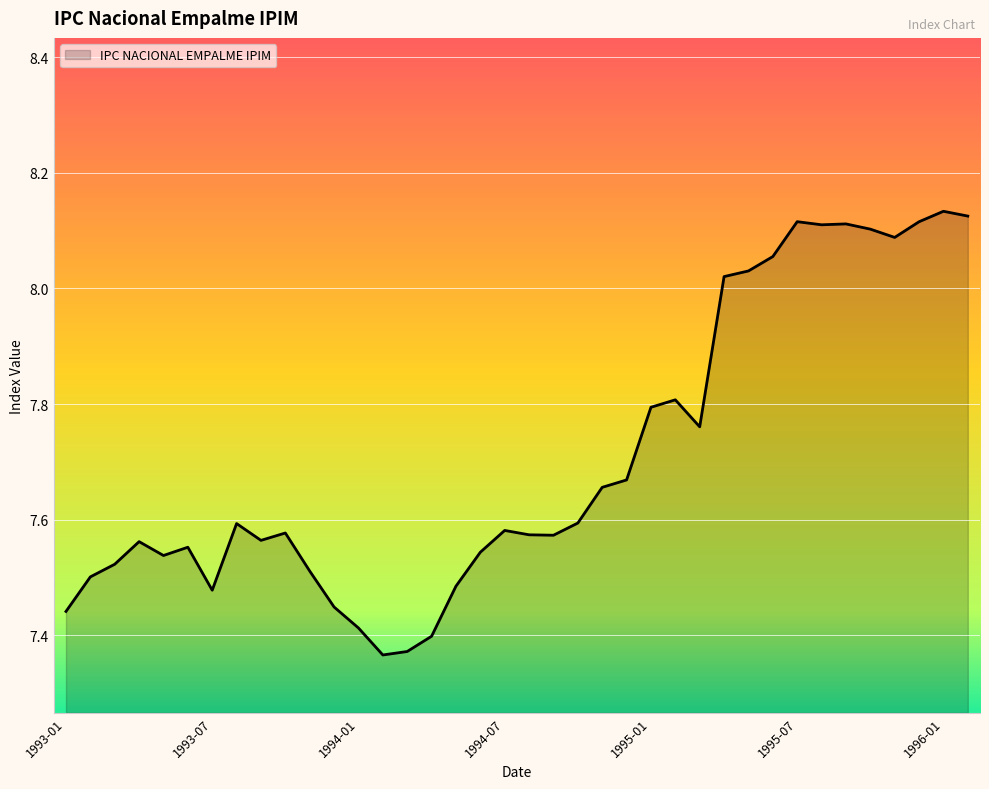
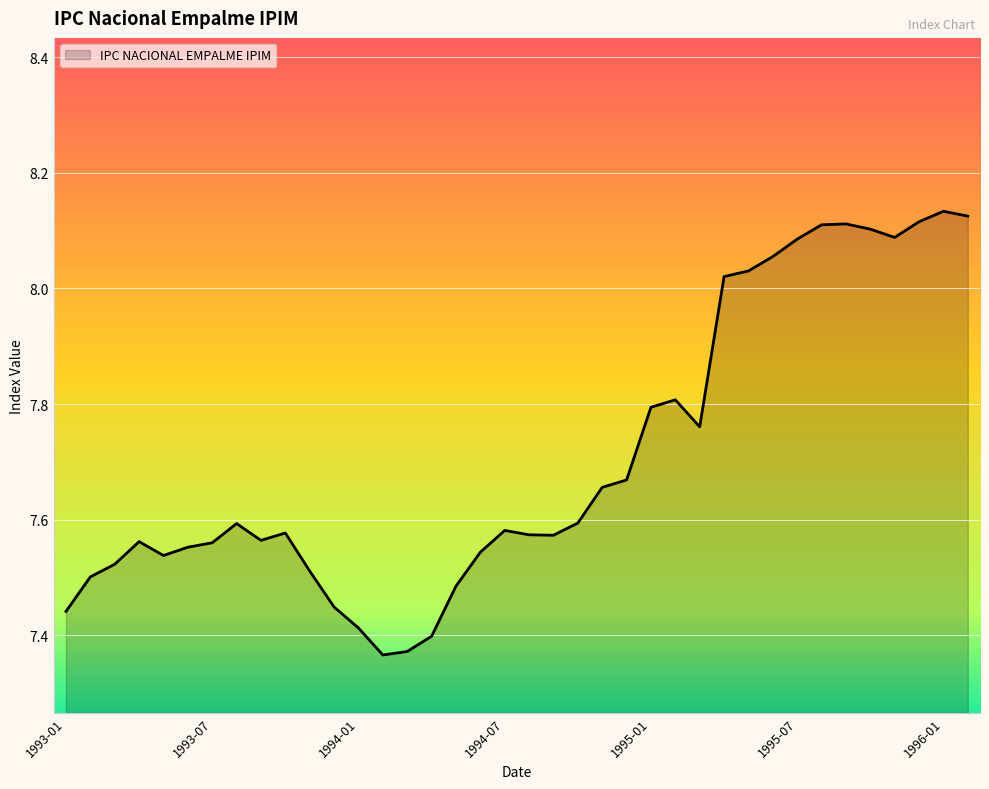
  {
    "1993-01": 7.44,
-   "1993-07": 7.48,
+   "1993-07": 7.56,
    "1994-01": 7.41,
    "1994-07": 7.58,
    "1995-01": 7.79,
-   "1995-07": 8.12,
+   "1995-07": 8.09,
    "1996-01": 8.13
  }
